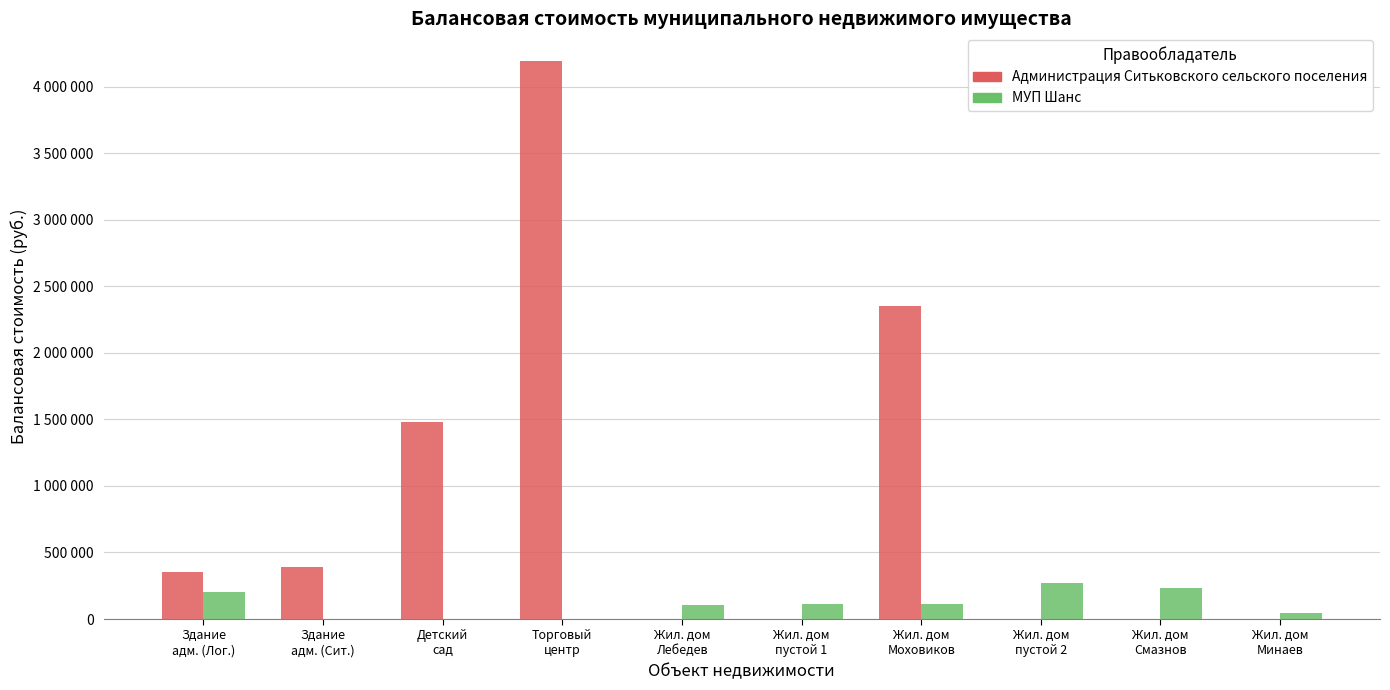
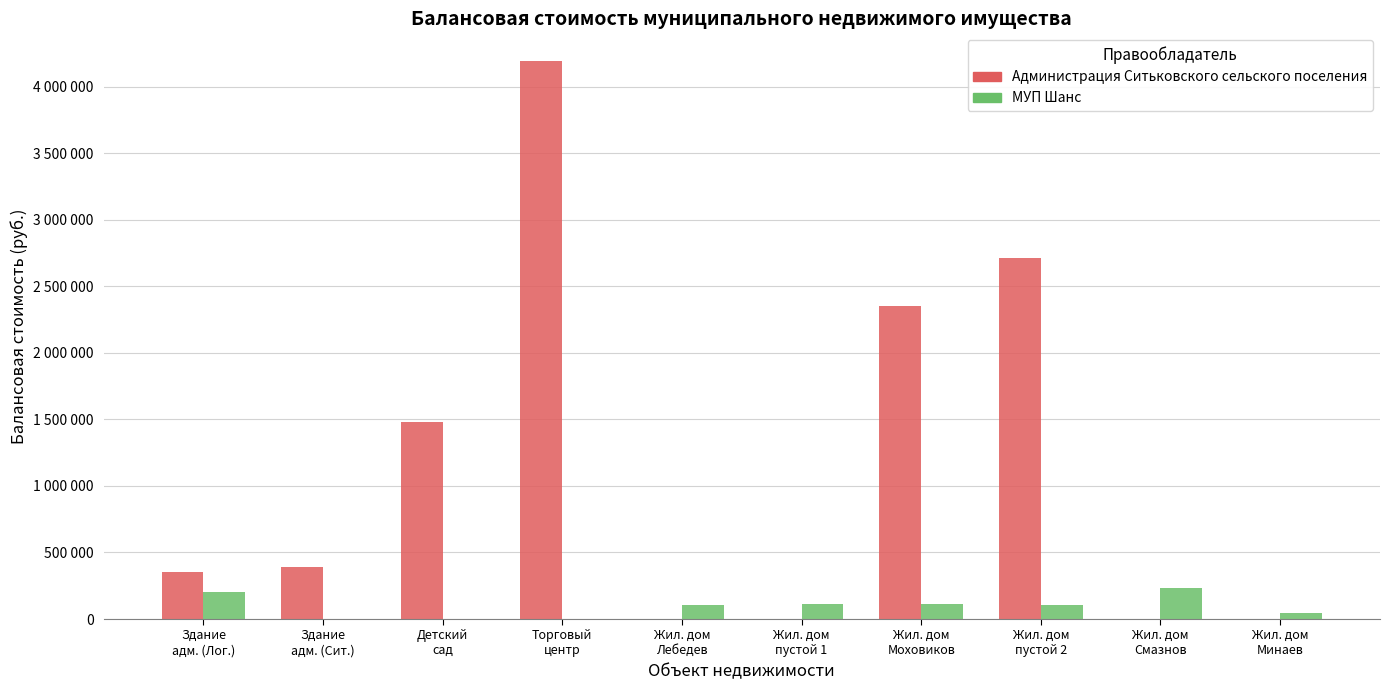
  {
    "Администрация Ситьковского сельского поселения": {
      "Здание адм. (Лог.)": 350000,
      "Здание адм. (Сит.)": 390000,
      "Детский сад": 1480000,
      "Торговый центр": 4190000,
      "Жил. дом Лебедев": 0,
      "Жил. дом пустой 1": 0,
      "Жил. дом Моховиков": 2350000,
-     "Жил. дом пустой 2": 0,
+     "Жил. дом пустой 2": 2710000,
      "Жил. дом Смазнов": 0,
      "Жил. дом Минаев": 0
    },
    "МУП Шанс": {
      "Здание адм. (Лог.)": 200000,
      "Здание адм. (Сит.)": 0,
      "Детский сад": 0,
      "Торговый центр": 0,
      "Жил. дом Лебедев": 110000,
      "Жил. дом пустой 1": 110000,
      "Жил. дом Моховиков": 110000,
-     "Жил. дом пустой 2": 270000,
+     "Жил. дом пустой 2": 110000,
      "Жил. дом Смазнов": 230000,
      "Жил. дом Минаев": 50000
    }
  }
